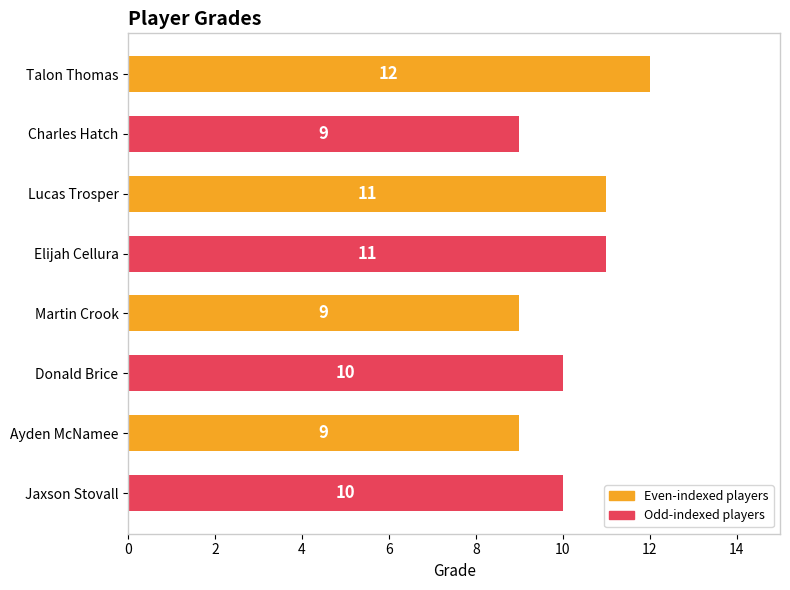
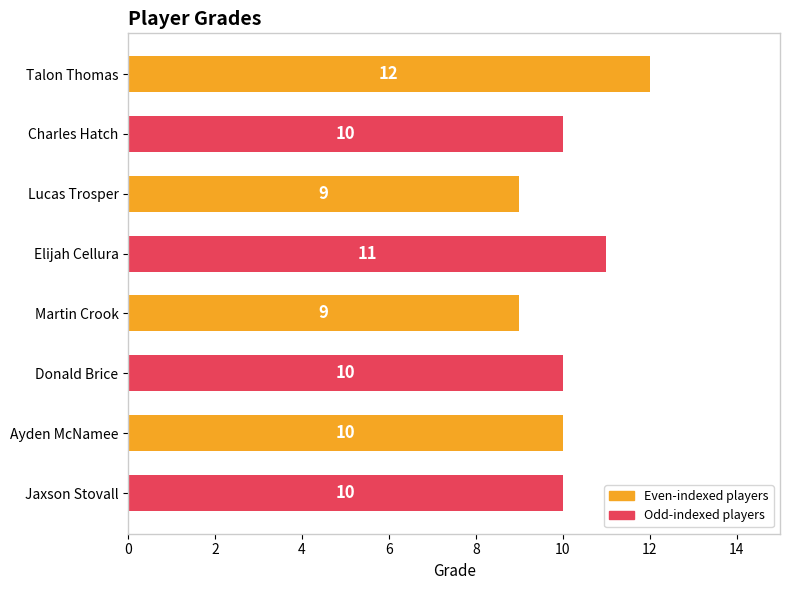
  {
    "Talon Thomas": 12,
-   "Charles Hatch": 9,
-   "Lucas Trosper": 11,
+   "Charles Hatch": 10,
+   "Lucas Trosper": 9,
    "Elijah Cellura": 11,
    "Martin Crook": 9,
    "Donald Brice": 10,
-   "Ayden McNamee": 9,
+   "Ayden McNamee": 10,
    "Jaxson Stovall": 10
  }
